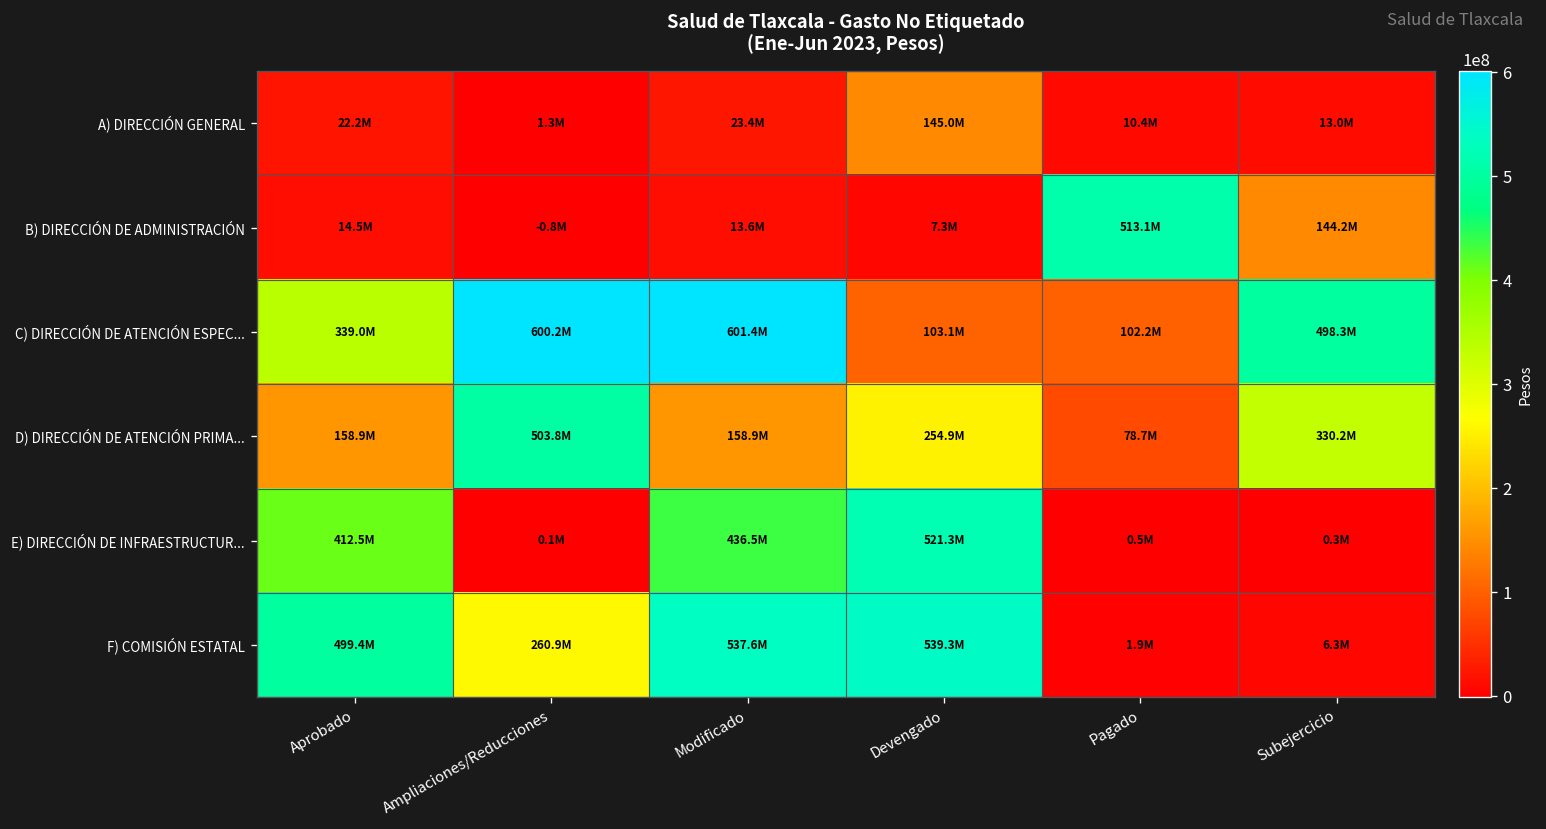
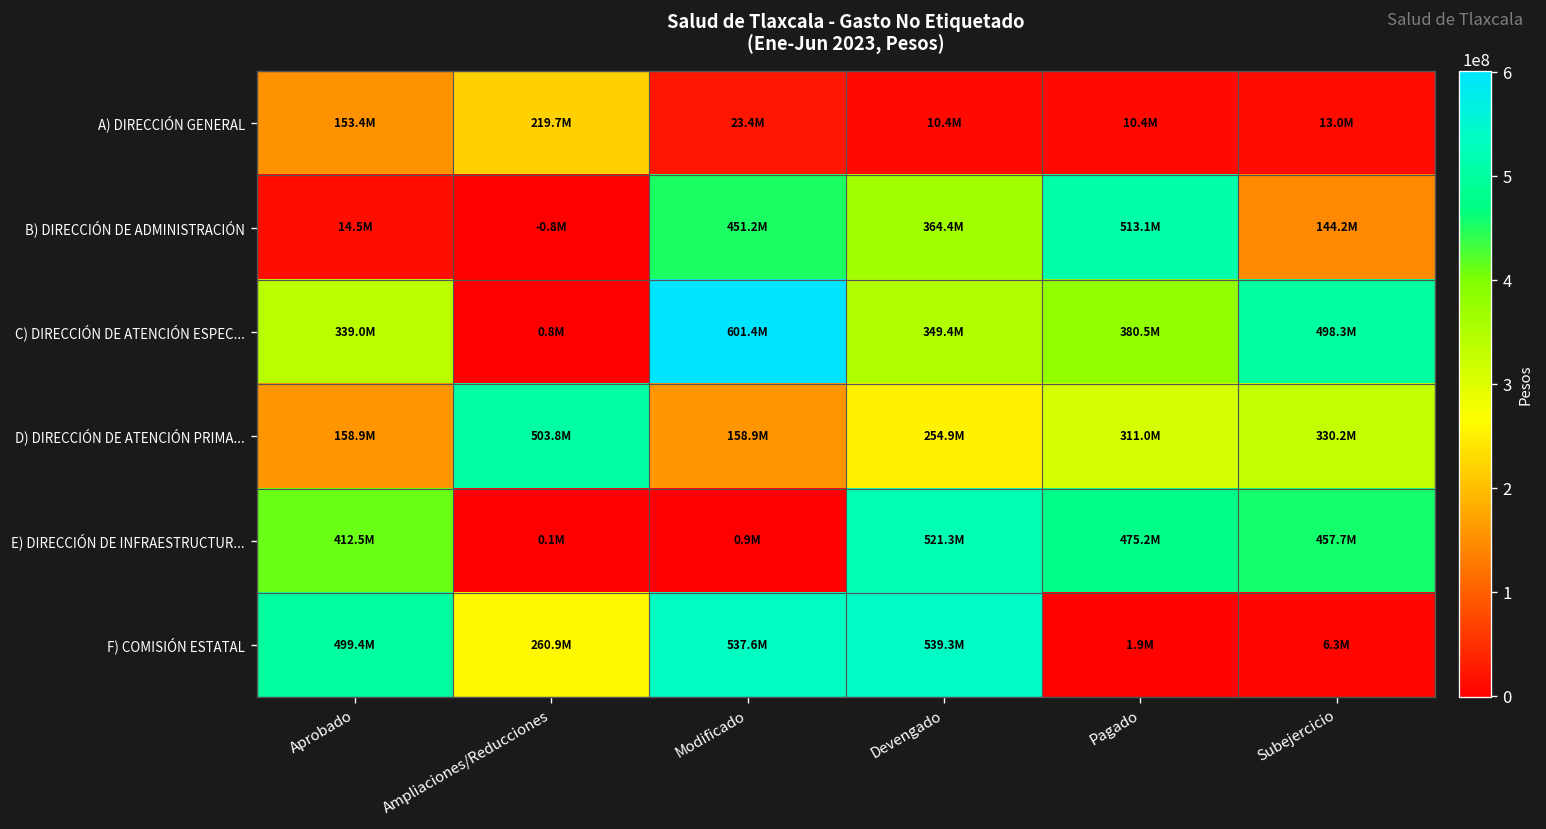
  {
    "A) DIRECCIÓN GENERAL": {
-     "Aprobado": "22.2M",
-     "Ampliaciones/Reducciones": "1.3M",
+     "Aprobado": "153.4M",
+     "Ampliaciones/Reducciones": "219.7M",
      "Modificado": "23.4M",
-     "Devengado": "145.0M",
+     "Devengado": "10.4M",
      "Pagado": "10.4M",
      "Subejercicio": "13.0M"
    },
    "B) DIRECCIÓN DE ADMINISTRACIÓN": {
      "Aprobado": "14.5M",
      "Ampliaciones/Reducciones": "-0.8M",
-     "Modificado": "13.6M",
-     "Devengado": "7.3M",
+     "Modificado": "451.2M",
+     "Devengado": "364.4M",
      "Pagado": "513.1M",
      "Subejercicio": "144.2M"
    },
    "C) DIRECCIÓN DE ATENCIÓN ESPEC...": {
      "Aprobado": "339.0M",
-     "Ampliaciones/Reducciones": "600.2M",
+     "Ampliaciones/Reducciones": "0.8M",
      "Modificado": "601.4M",
-     "Devengado": "103.1M",
-     "Pagado": "102.2M",
+     "Devengado": "349.4M",
+     "Pagado": "380.5M",
      "Subejercicio": "498.3M"
    },
    "D) DIRECCIÓN DE ATENCIÓN PRIMA...": {
      "Aprobado": "158.9M",
      "Ampliaciones/Reducciones": "503.8M",
      "Modificado": "158.9M",
      "Devengado": "254.9M",
-     "Pagado": "78.7M",
+     "Pagado": "311.0M",
      "Subejercicio": "330.2M"
    },
    "E) DIRECCIÓN DE INFRAESTRUCTUR...": {
      "Aprobado": "412.5M",
      "Ampliaciones/Reducciones": "0.1M",
-     "Modificado": "436.5M",
+     "Modificado": "0.9M",
      "Devengado": "521.3M",
-     "Pagado": "0.5M",
-     "Subejercicio": "0.3M"
+     "Pagado": "475.2M",
+     "Subejercicio": "457.7M"
    },
    "F) COMISIÓN ESTATAL": {
      "Aprobado": "499.4M",
      "Ampliaciones/Reducciones": "260.9M",
      "Modificado": "537.6M",
      "Devengado": "539.3M",
      "Pagado": "1.9M",
      "Subejercicio": "6.3M"
    }
  }
